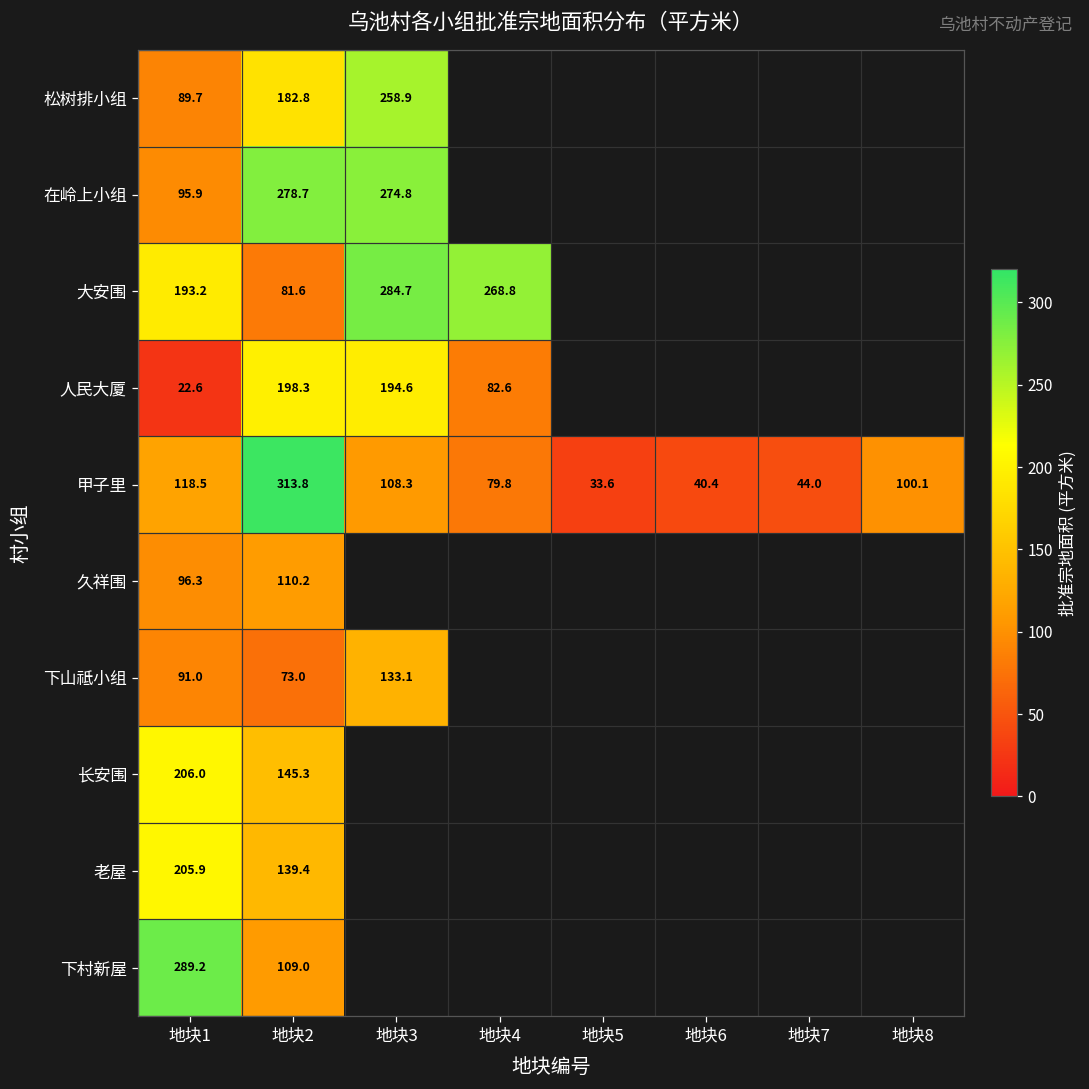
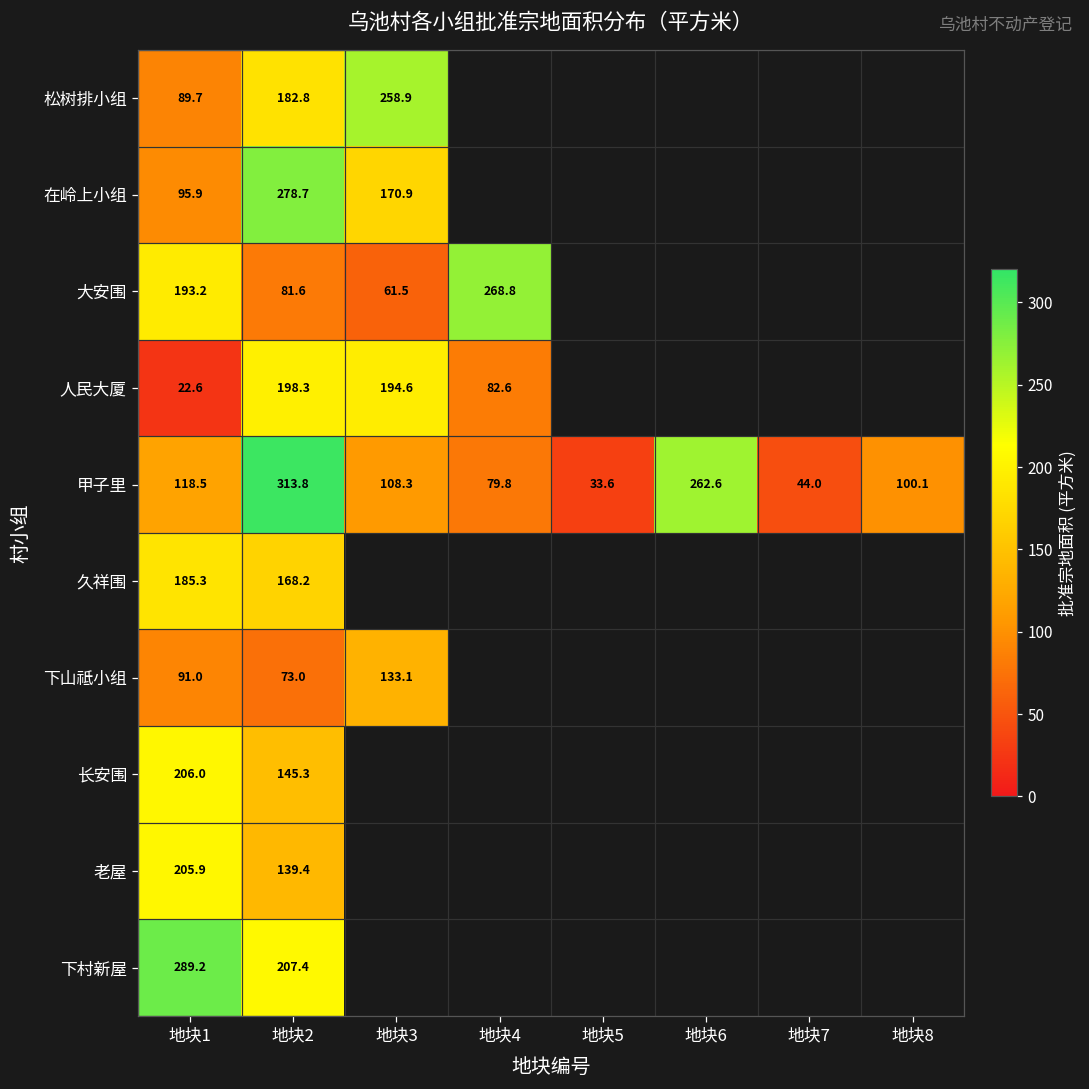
  {
    "松树排小组": {
      "地块1": 89.7,
      "地块2": 182.8,
      "地块3": 258.9
    },
    "在岭上小组": {
      "地块1": 95.9,
      "地块2": 278.7,
-     "地块3": 274.8
+     "地块3": 170.9
    },
    "大安围": {
      "地块1": 193.2,
      "地块2": 81.6,
-     "地块3": 284.7,
+     "地块3": 61.5,
      "地块4": 268.8
    },
    "人民大厦": {
      "地块1": 22.6,
      "地块2": 198.3,
      "地块3": 194.6,
      "地块4": 82.6
    },
    "甲子里": {
      "地块1": 118.5,
      "地块2": 313.8,
      "地块3": 108.3,
      "地块4": 79.8,
      "地块5": 33.6,
-     "地块6": 40.4,
+     "地块6": 262.6,
      "地块7": 44.0,
      "地块8": 100.1
    },
    "久祥围": {
-     "地块1": 96.3,
-     "地块2": 110.2
+     "地块1": 185.3,
+     "地块2": 168.2
    },
    "下山祗小组": {
      "地块1": 91.0,
      "地块2": 73.0,
      "地块3": 133.1
    },
    "长安围": {
      "地块1": 206.0,
      "地块2": 145.3
    },
    "老屋": {
      "地块1": 205.9,
      "地块2": 139.4
    },
    "下村新屋": {
      "地块1": 289.2,
-     "地块2": 109.0
+     "地块2": 207.4
    }
  }
